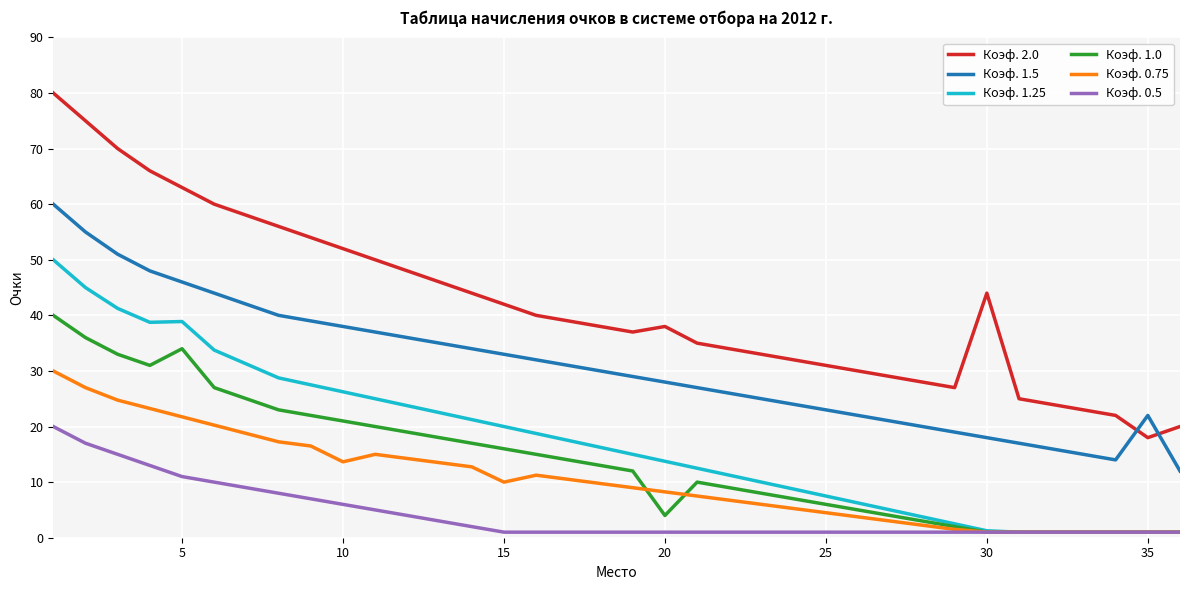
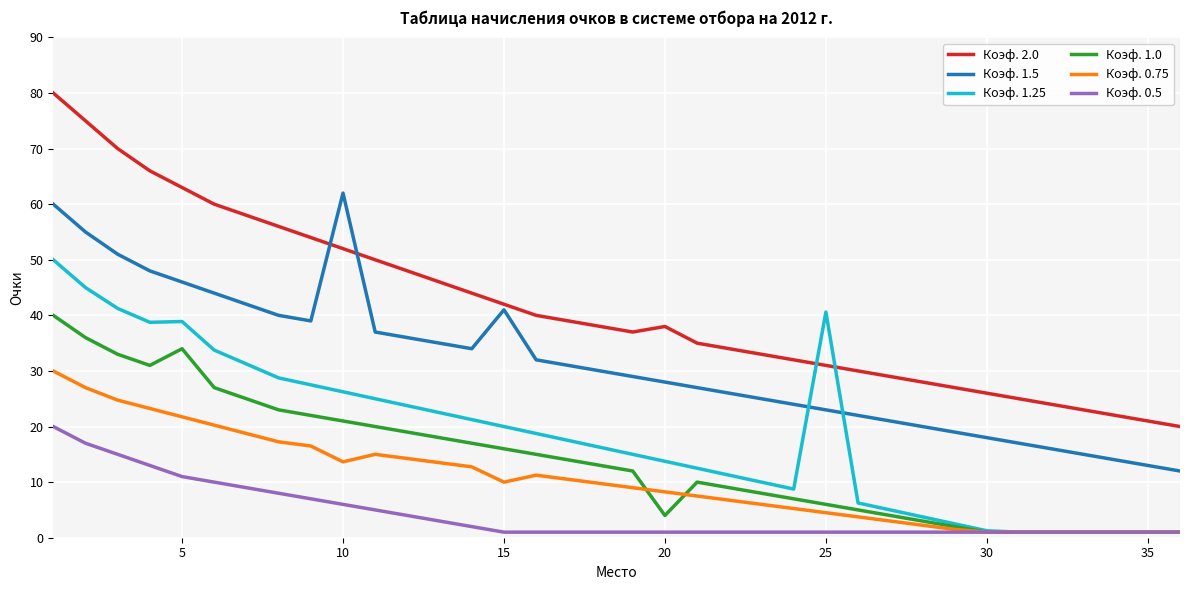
  {
    "Коэф. 2.0": {
      "5": 63,
      "10": 52,
      "15": 42,
      "20": 38,
      "25": 31,
-     "30": 44,
-     "35": 18
+     "30": 26,
+     "35": 21
    },
    "Коэф. 1.5": {
      "5": 46,
-     "10": 38,
-     "15": 33,
+     "10": 62,
+     "15": 41,
      "20": 28,
      "25": 23,
      "30": 18,
-     "35": 22
+     "35": 13
    },
    "Коэф. 1.25": {
      "5": 39,
      "10": 26,
      "15": 20,
      "20": 14,
-     "25": 8
+     "25": 41
    },
    "Коэф. 1.0": {
      "5": 34,
      "10": 21,
      "15": 16,
      "20": 4,
      "25": 6
    },
    "Коэф. 0.75": {
      "5": 22,
      "10": 14,
      "15": 10,
      "20": 8,
      "25": 5
    },
    "Коэф. 0.5": {
      "5": 11,
      "10": 6,
      "15": 1,
      "20": 1,
      "25": 1
    }
  }
